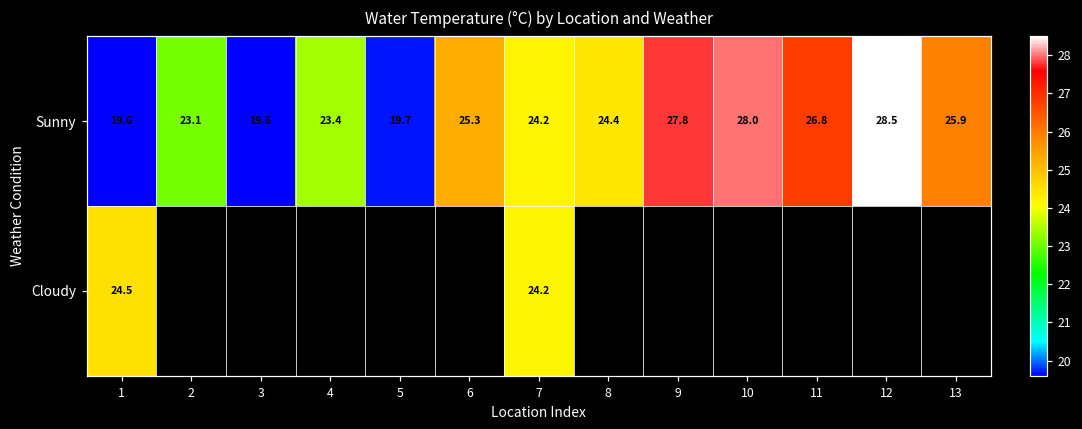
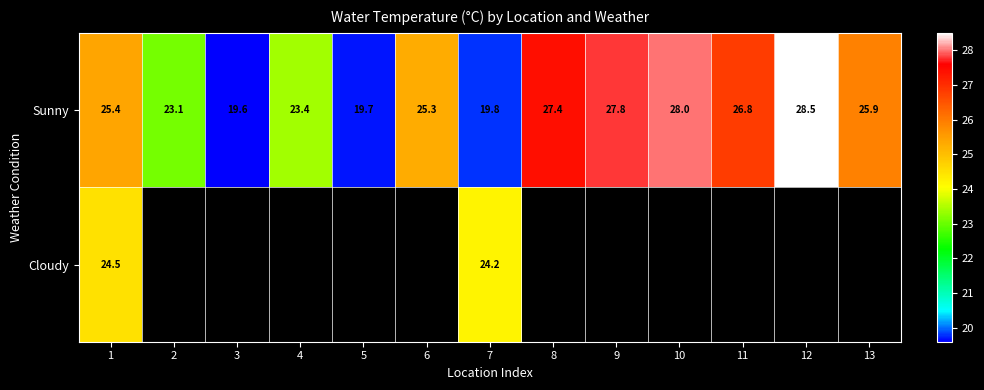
  {
    "Sunny": {
-     "1": 19.6,
+     "1": 25.4,
      "2": 23.1,
      "3": 19.6,
      "4": 23.4,
      "5": 19.7,
      "6": 25.3,
-     "7": 24.2,
-     "8": 24.4,
+     "7": 19.8,
+     "8": 27.4,
      "9": 27.8,
      "10": 28.0,
      "11": 26.8,
      "12": 28.5,
      "13": 25.9
    },
    "Cloudy": {
      "1": 24.5,
      "7": 24.2
    }
  }
